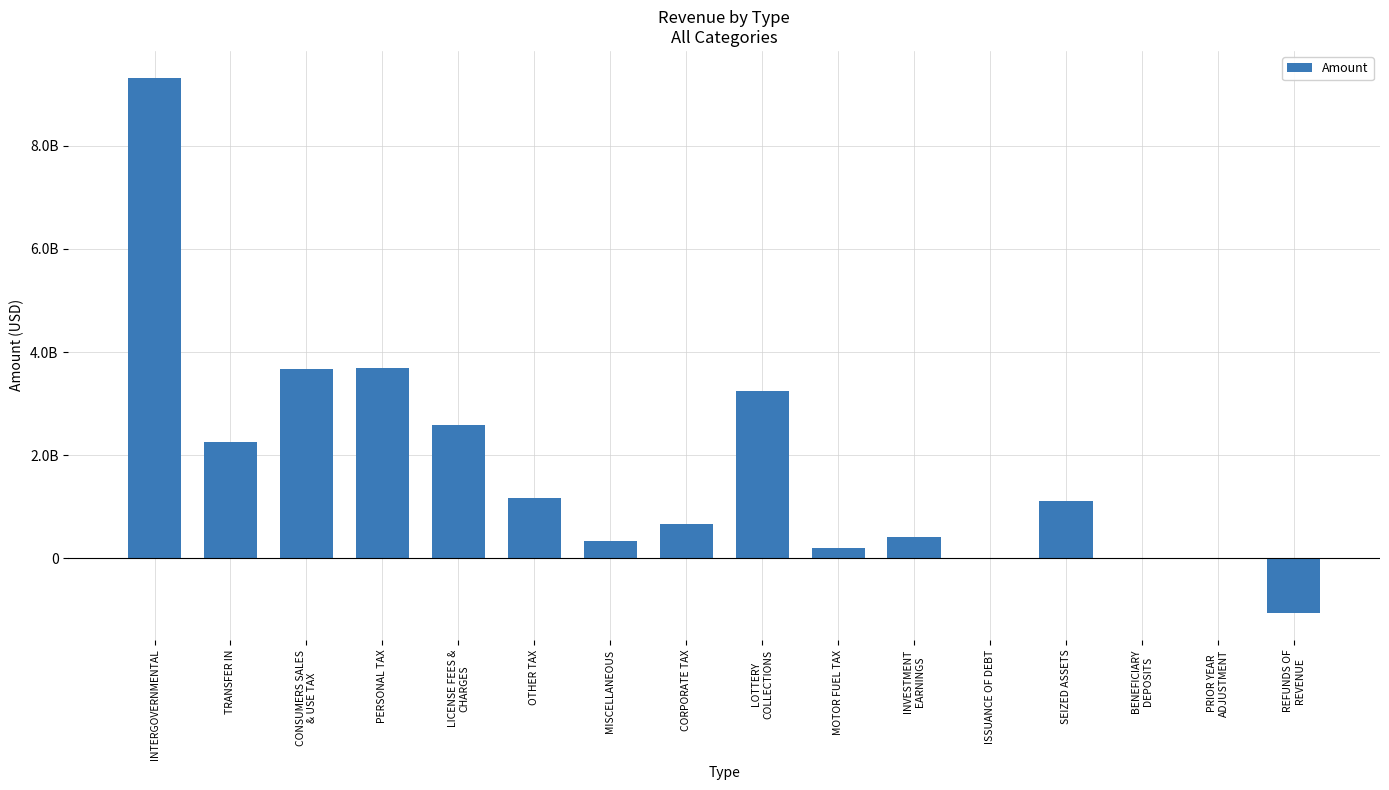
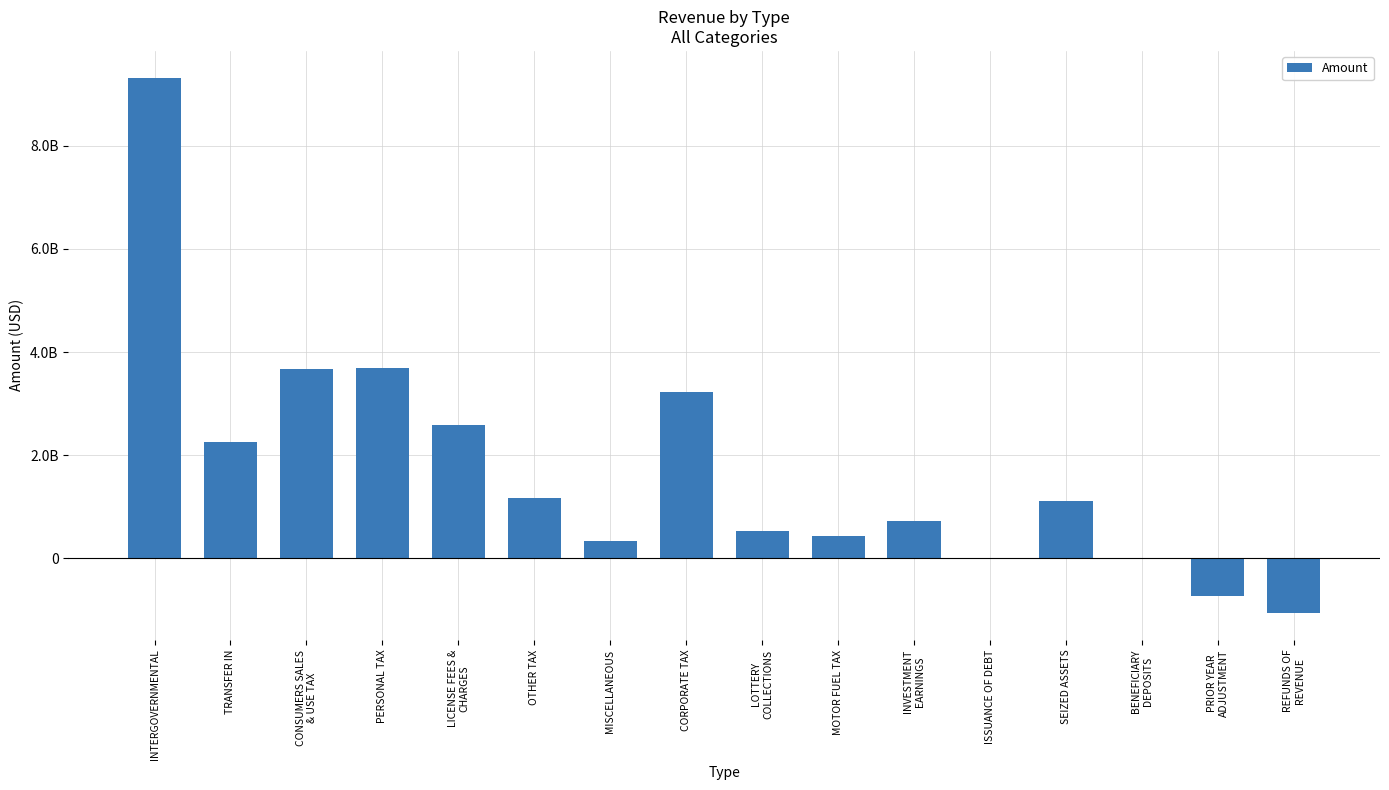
  {
    "INTERGOVERNMENTAL": 9300000000,
    "TRANSFER IN": 2200000000,
    "CONSUMERS SALES & USE TAX": 3700000000,
    "PERSONAL TAX": 3700000000,
    "LICENSE FEES & CHARGES": 2600000000,
    "OTHER TAX": 1200000000,
    "MISCELLANEOUS": 300000000,
-   "CORPORATE TAX": 700000000,
-   "LOTTERY COLLECTIONS": 3200000000,
-   "MOTOR FUEL TAX": 200000000,
-   "INVESTMENT EARNINGS": 400000000,
+   "CORPORATE TAX": 3200000000,
+   "LOTTERY COLLECTIONS": 500000000,
+   "MOTOR FUEL TAX": 400000000,
+   "INVESTMENT EARNINGS": 700000000,
    "SEIZED ASSETS": 1100000000,
-   "PRIOR YEAR ADJUSTMENT": 0,
+   "PRIOR YEAR ADJUSTMENT": -700000000,
    "REFUNDS OF REVENUE": -1100000000
  }
